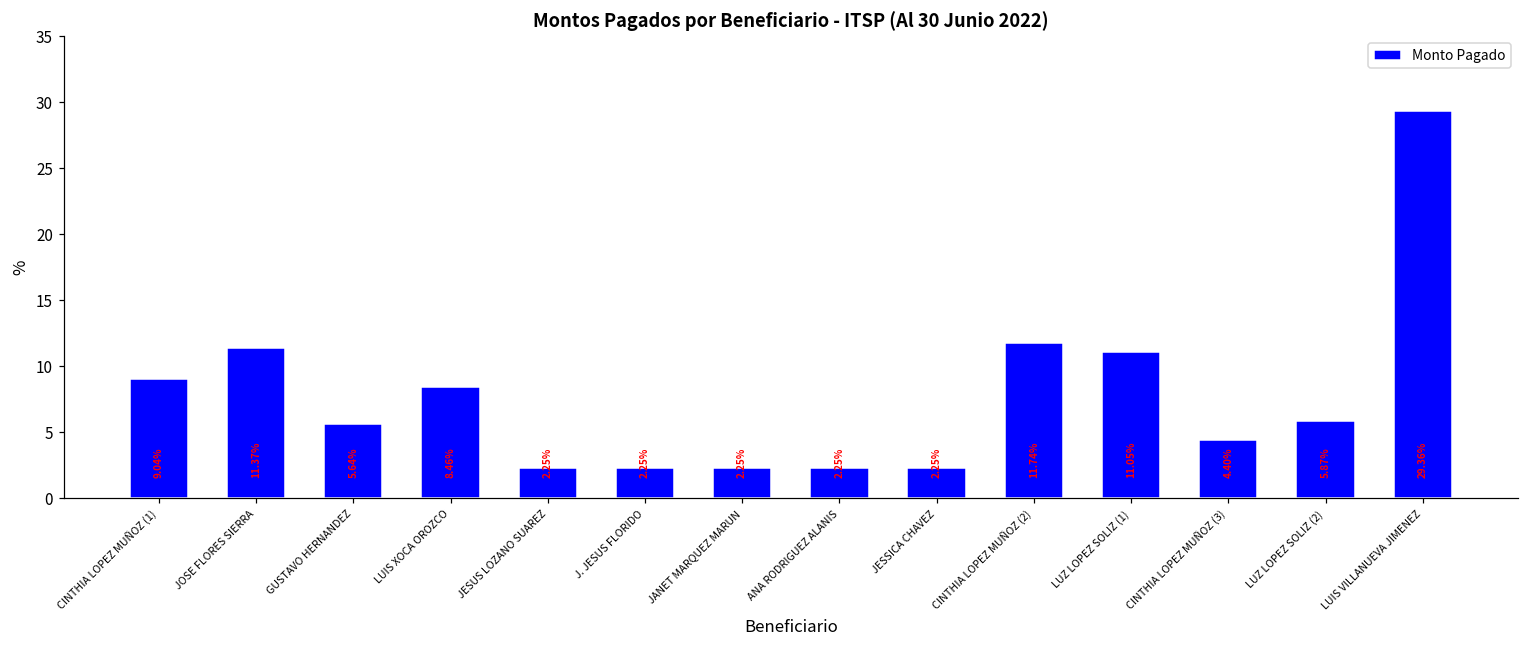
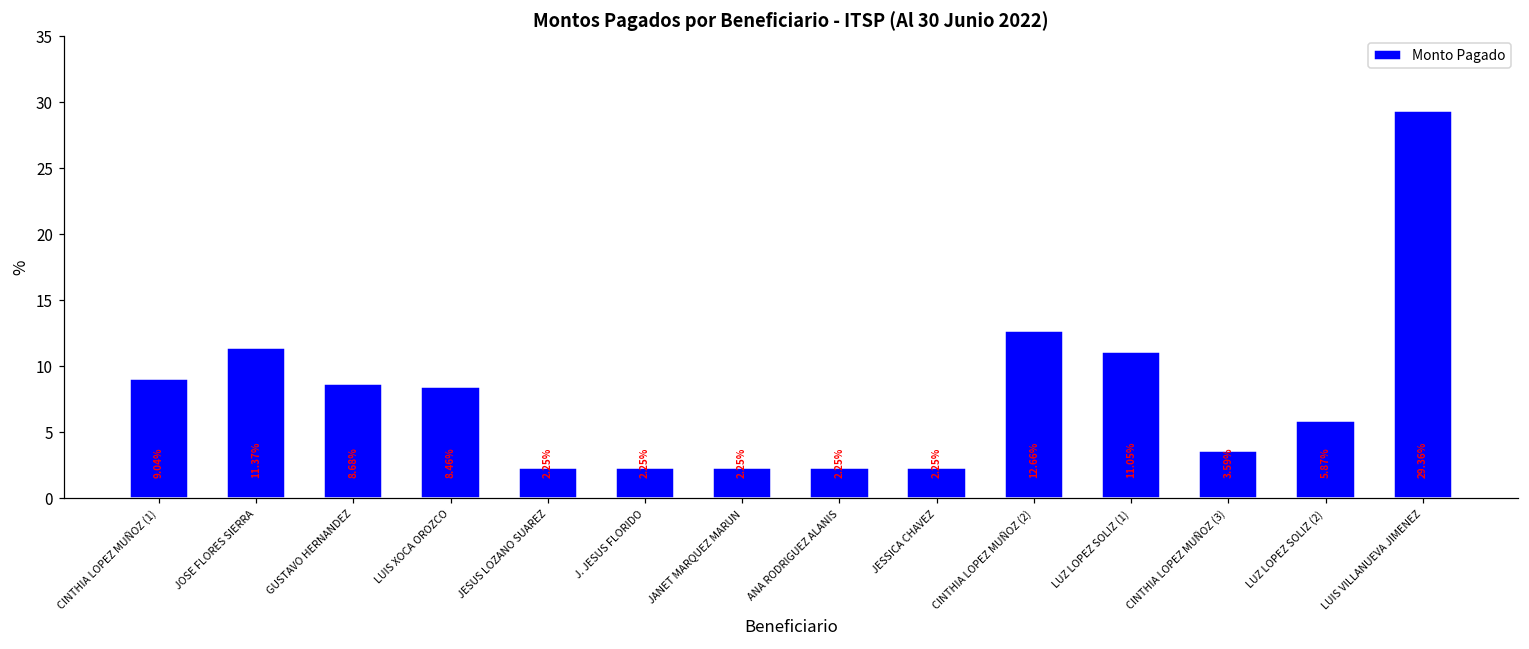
  {
    "CINTHIA LOPEZ MUÑOZ (1)": "9.04%",
    "JOSE FLORES SIERRA": "11.37%",
-   "GUSTAVO HERNANDEZ": "5.64%",
+   "GUSTAVO HERNANDEZ": "8.68%",
    "LUIS XOCA OROZCO": "8.46%",
    "JESUS LOZANO SUAREZ": "2.25%",
    "J. JESUS FLORIDO": "2.25%",
    "JANET MARQUEZ MARUN": "2.25%",
    "ANA RODRIGUEZ ALANIS": "2.25%",
    "JESSICA CHAVEZ": "2.25%",
-   "CINTHIA LOPEZ MUÑOZ (2)": "11.74%",
+   "CINTHIA LOPEZ MUÑOZ (2)": "12.66%",
    "LUZ LOPEZ SOLIZ (1)": "11.05%",
-   "CINTHIA LOPEZ MUÑOZ (3)": "4.40%",
+   "CINTHIA LOPEZ MUÑOZ (3)": "3.59%",
    "LUZ LOPEZ SOLIZ (2)": "5.87%",
    "LUIS VILLANUEVA JIMENEZ": "29.36%"
  }
